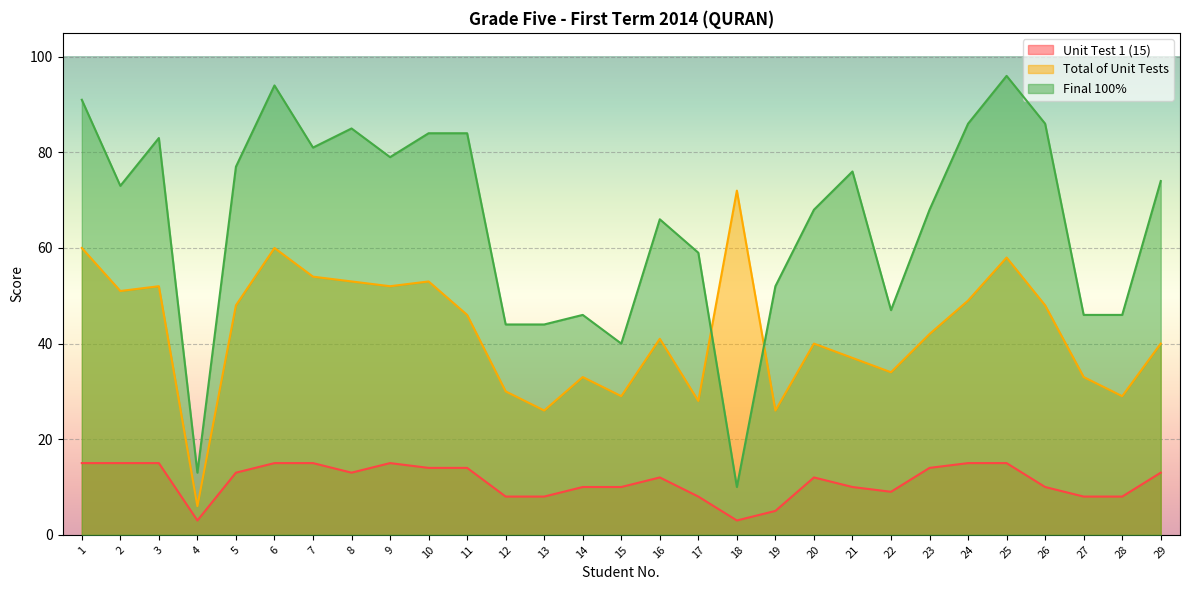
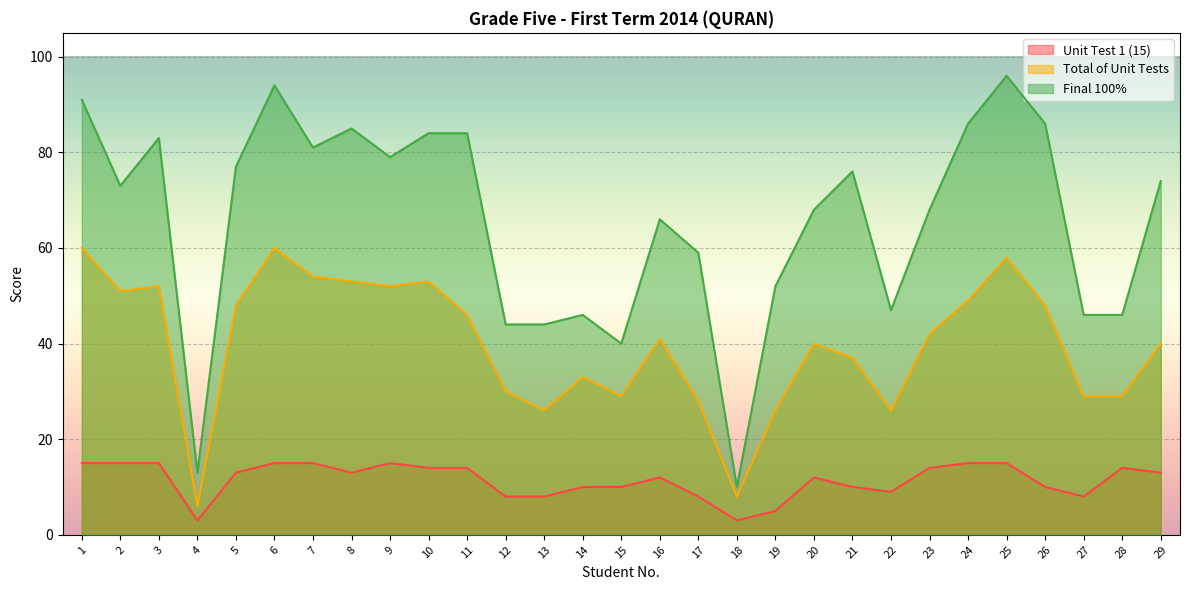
  {
    "Unit Test 1 (15)": {
      "1": 15,
      "2": 15,
      "3": 15,
      "4": 3,
      "5": 13,
      "6": 15,
      "7": 15,
      "8": 13,
      "9": 15,
      "10": 14,
      "11": 14,
      "12": 8,
      "13": 8,
      "14": 10,
      "15": 10,
      "16": 12,
      "17": 8,
      "18": 3,
      "19": 5,
      "20": 12,
      "21": 10,
      "22": 9,
      "23": 14,
      "24": 15,
      "25": 15,
      "26": 10,
      "27": 8,
-     "28": 8,
+     "28": 14,
      "29": 13
    },
    "Total of Unit Tests": {
      "1": 60,
      "2": 51,
      "3": 52,
      "4": 6,
      "5": 48,
      "6": 60,
      "7": 54,
      "8": 53,
      "9": 52,
      "10": 53,
      "11": 46,
      "12": 30,
      "13": 26,
      "14": 33,
      "15": 29,
      "16": 41,
      "17": 28,
-     "18": 72,
+     "18": 8,
      "19": 26,
      "20": 40,
      "21": 37,
-     "22": 34,
+     "22": 26,
      "23": 42,
      "24": 49,
      "25": 58,
      "26": 48,
-     "27": 33,
+     "27": 29,
      "28": 29,
      "29": 40
    },
    "Final 100%": {
      "1": 91,
      "2": 73,
      "3": 83,
      "4": 13,
      "5": 77,
      "6": 94,
      "7": 81,
      "8": 85,
      "9": 79,
      "10": 84,
      "11": 84,
      "12": 44,
      "13": 44,
      "14": 46,
      "15": 40,
      "16": 66,
      "17": 59,
      "18": 10,
      "19": 52,
      "20": 68,
      "21": 76,
      "22": 47,
      "23": 68,
      "24": 86,
      "25": 96,
      "26": 86,
      "27": 46,
      "28": 46,
      "29": 74
    }
  }
